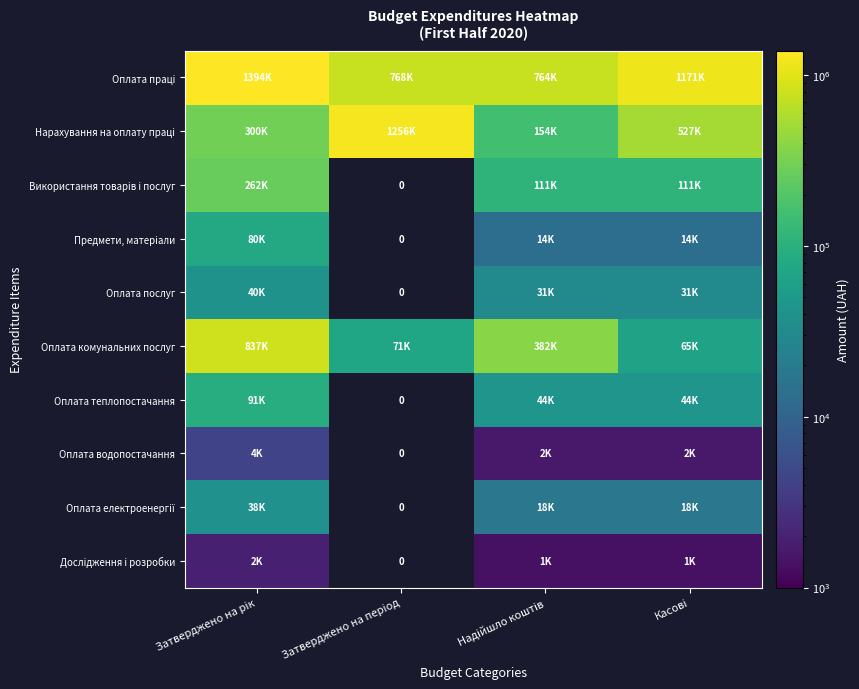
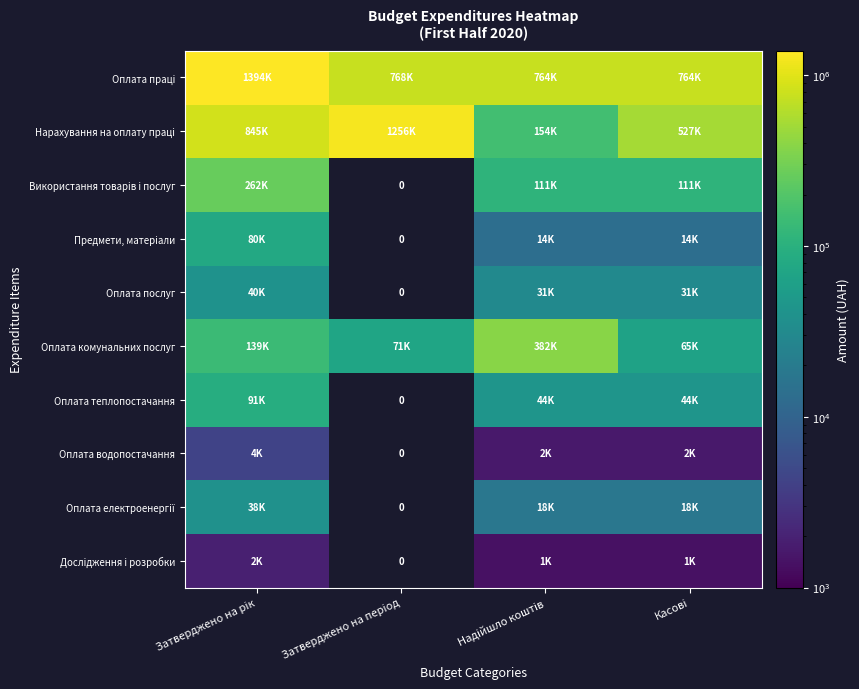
  {
    "Оплата праці": {
      "Затверджено на рік": "1394K",
      "Затверджено на період": "768K",
      "Надійшло коштів": "764K",
-     "Касові": "1171K"
+     "Касові": "764K"
    },
    "Нарахування на оплату праці": {
-     "Затверджено на рік": "300K",
+     "Затверджено на рік": "845K",
      "Затверджено на період": "1256K",
      "Надійшло коштів": "154K",
      "Касові": "527K"
    },
    "Використання товарів і послуг": {
      "Затверджено на рік": "262K",
      "Надійшло коштів": "111K",
      "Касові": "111K"
    },
    "Предмети, матеріали": {
      "Затверджено на рік": "80K",
      "Надійшло коштів": "14K",
      "Касові": "14K"
    },
    "Оплата послуг": {
      "Затверджено на рік": "40K",
      "Надійшло коштів": "31K",
      "Касові": "31K"
    },
    "Оплата комунальних послуг": {
-     "Затверджено на рік": "837K",
+     "Затверджено на рік": "139K",
      "Затверджено на період": "71K",
      "Надійшло коштів": "382K",
      "Касові": "65K"
    },
    "Оплата теплопостачання": {
      "Затверджено на рік": "91K",
      "Надійшло коштів": "44K",
      "Касові": "44K"
    },
    "Оплата водопостачання": {
      "Затверджено на рік": "4K",
      "Надійшло коштів": "2K",
      "Касові": "2K"
    },
    "Оплата електроенергії": {
      "Затверджено на рік": "38K",
      "Надійшло коштів": "18K",
      "Касові": "18K"
    },
    "Дослідження і розробки": {
      "Затверджено на рік": "2K",
      "Надійшло коштів": "1K",
      "Касові": "1K"
    }
  }
